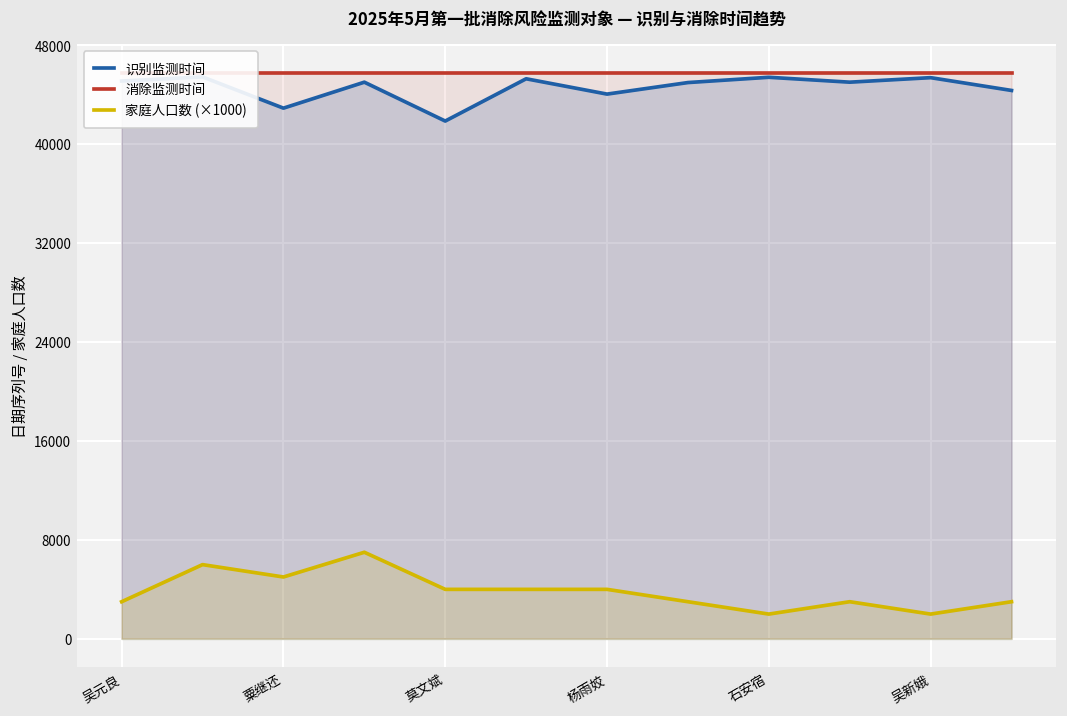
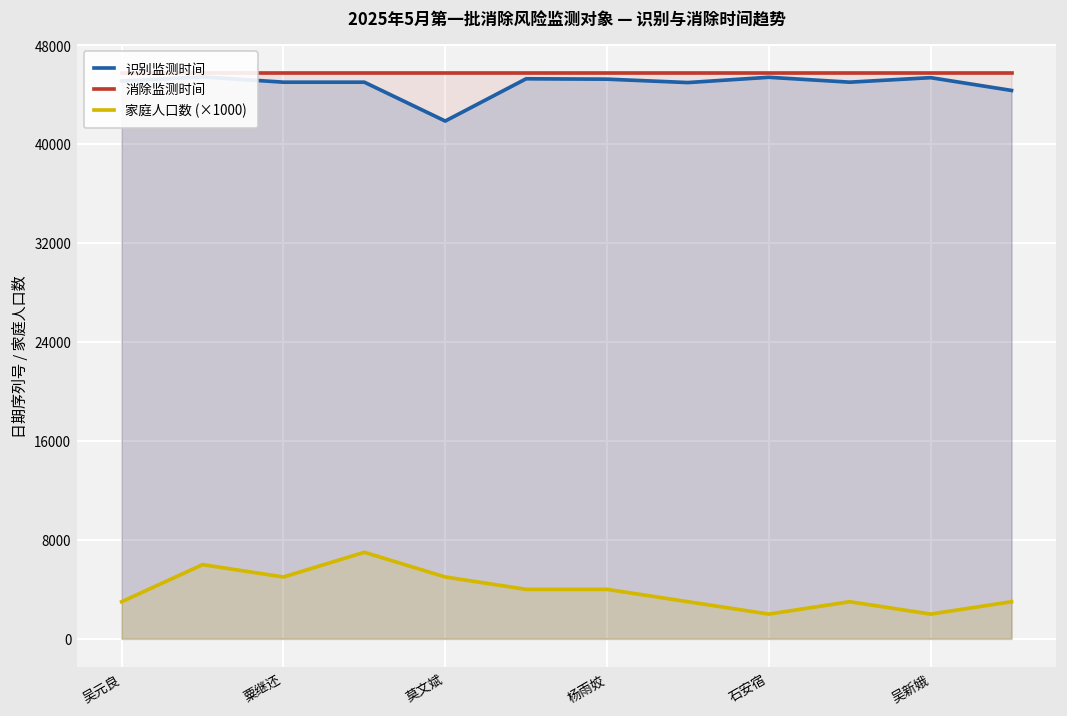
  {
    "识别监测时间": {
-     "粟继还": 42900,
+     "粟继还": 45000,
      "莫文斌": 41900,
-     "杨雨姣": 44100,
+     "杨雨姣": 45300,
      "石安宿": 45400,
      "吴新娥": 45400
    },
    "消除监测时间": {
      "粟继还": 45800,
      "莫文斌": 45800,
      "杨雨姣": 45800,
      "石安宿": 45800,
      "吴新娥": 45800
    },
    "家庭人口数 (×1000)": {
      "吴元良": 3000,
      "粟继还": 5000,
-     "莫文斌": 4000,
+     "莫文斌": 5000,
      "杨雨姣": 4000,
      "石安宿": 2000,
      "吴新娥": 2000
    }
  }
